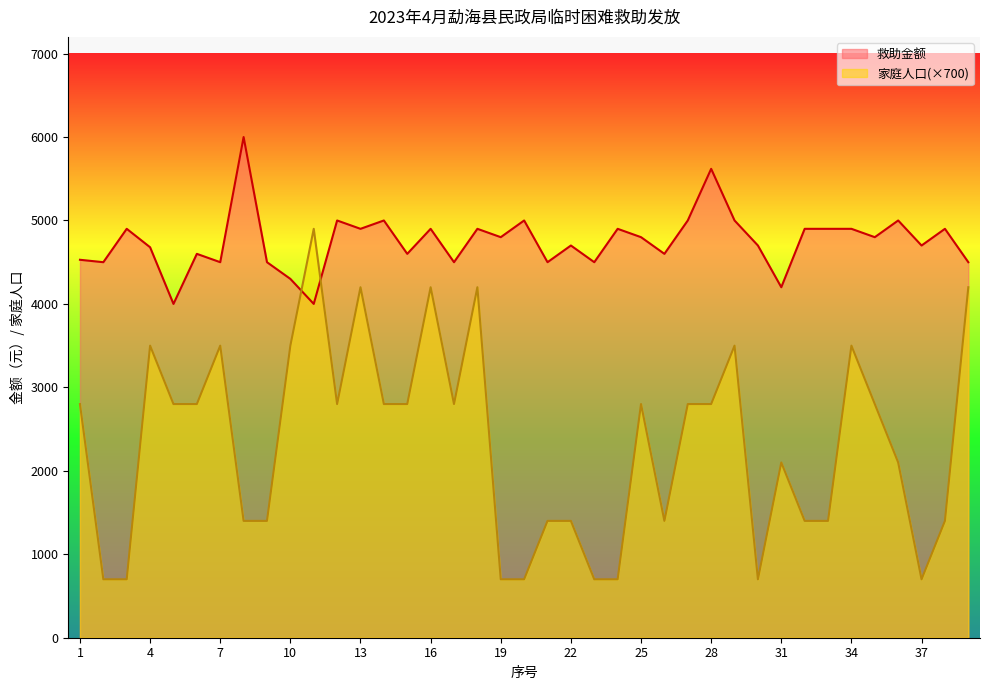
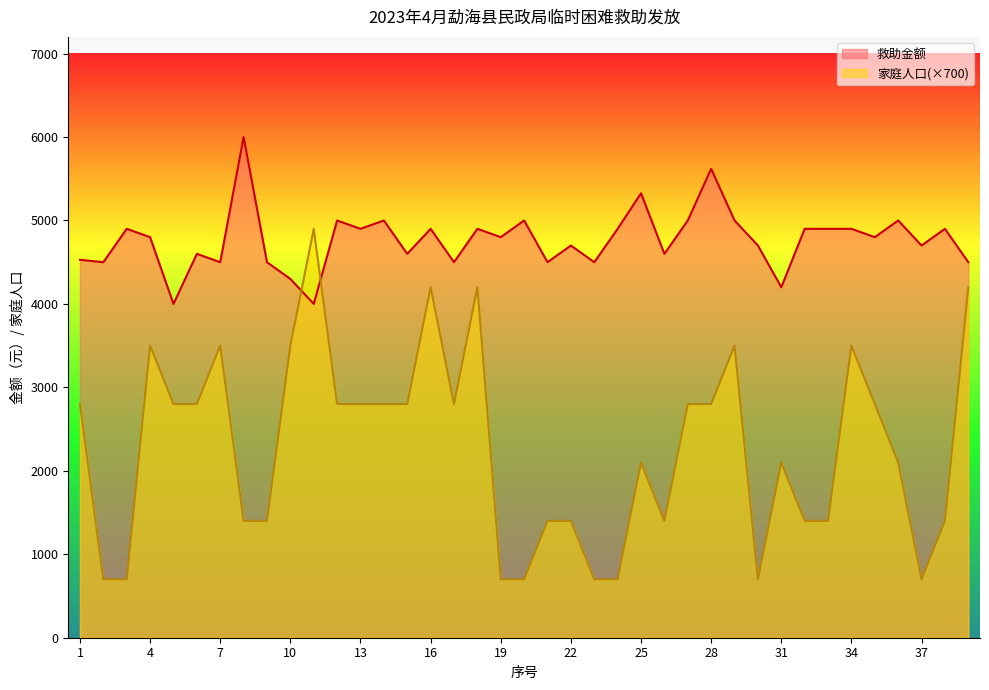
  {
    "救助金额": {
      "1": 4500,
-     "4": 4700,
+     "4": 4800,
      "7": 4500,
      "10": 4300,
      "13": 4900,
      "16": 4900,
      "19": 4800,
      "22": 4700,
-     "25": 4800,
+     "25": 5300,
      "28": 5600,
      "31": 4200,
      "34": 4900,
      "37": 4700
    },
    "家庭人口(×700)": {
      "1": 2800,
      "4": 3500,
      "7": 3500,
      "10": 3500,
-     "13": 4200,
+     "13": 2800,
      "16": 4200,
      "19": 700,
      "22": 1400,
-     "25": 2800,
+     "25": 2100,
      "28": 2800,
      "31": 2100,
      "34": 3500,
      "37": 700
    }
  }
